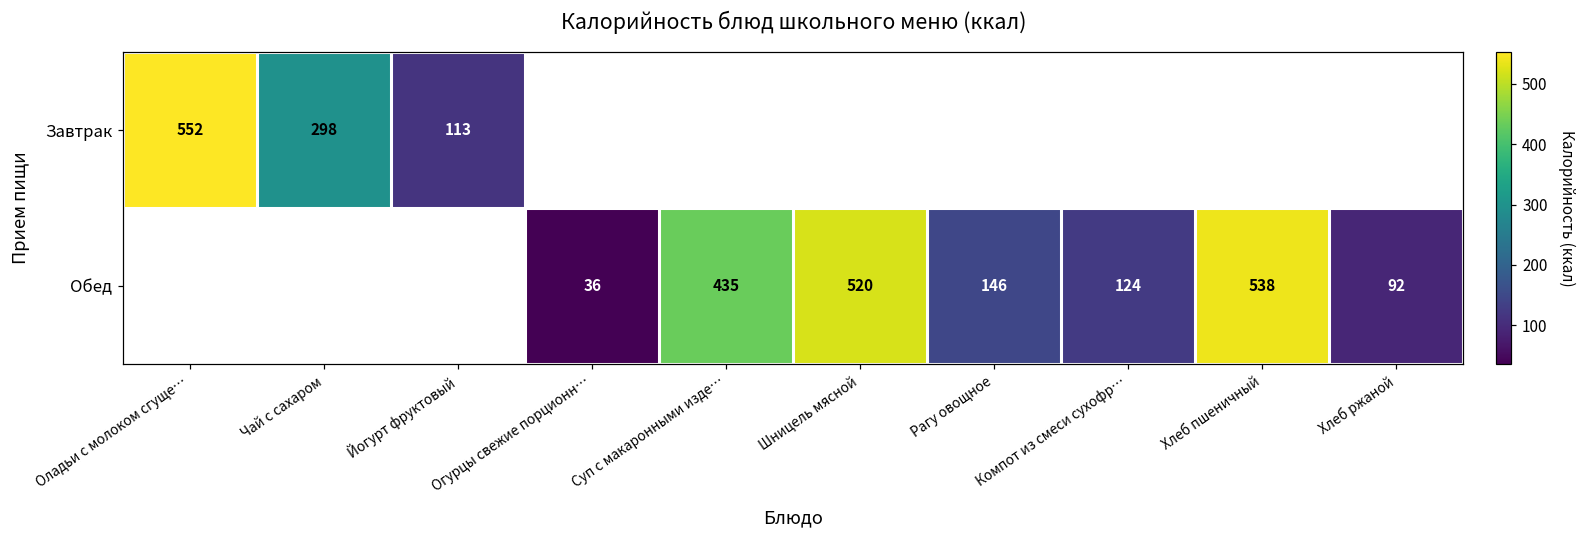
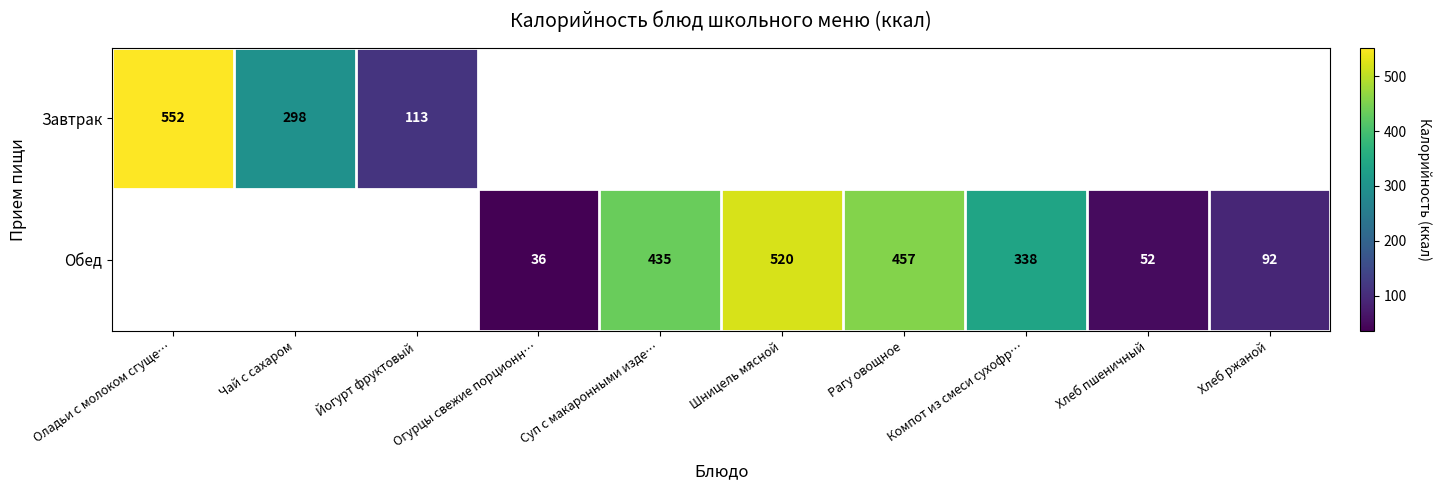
  {
    "Завтрак": {
      "Оладьи с молоком сгуще…": 552,
      "Чай с сахаром": 298,
      "Йогурт фруктовый": 113
    },
    "Обед": {
      "Огурцы свежие порционн…": 36,
      "Суп с макаронными изде…": 435,
      "Шницель мясной": 520,
-     "Рагу овощное": 146,
-     "Компот из смеси сухофр…": 124,
-     "Хлеб пшеничный": 538,
+     "Рагу овощное": 457,
+     "Компот из смеси сухофр…": 338,
+     "Хлеб пшеничный": 52,
      "Хлеб ржаной": 92
    }
  }
